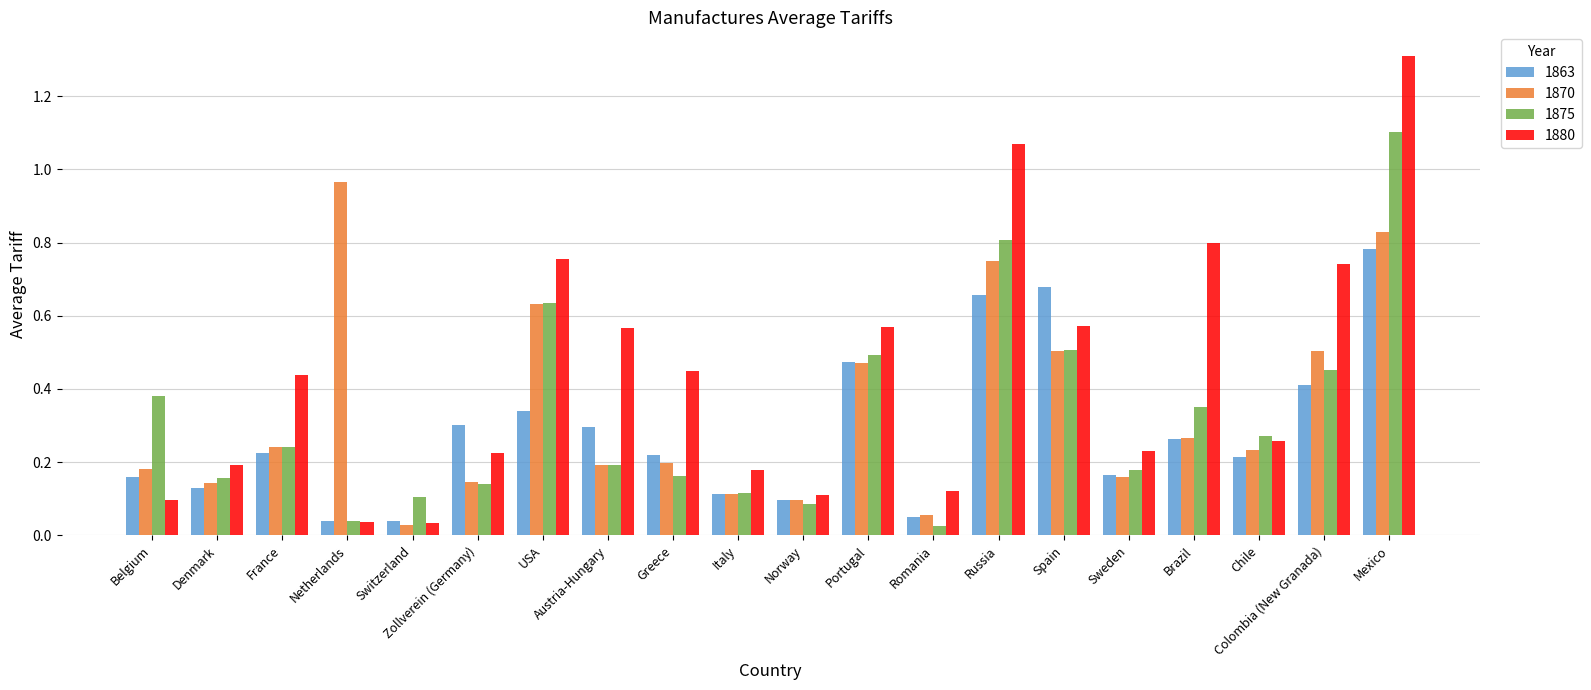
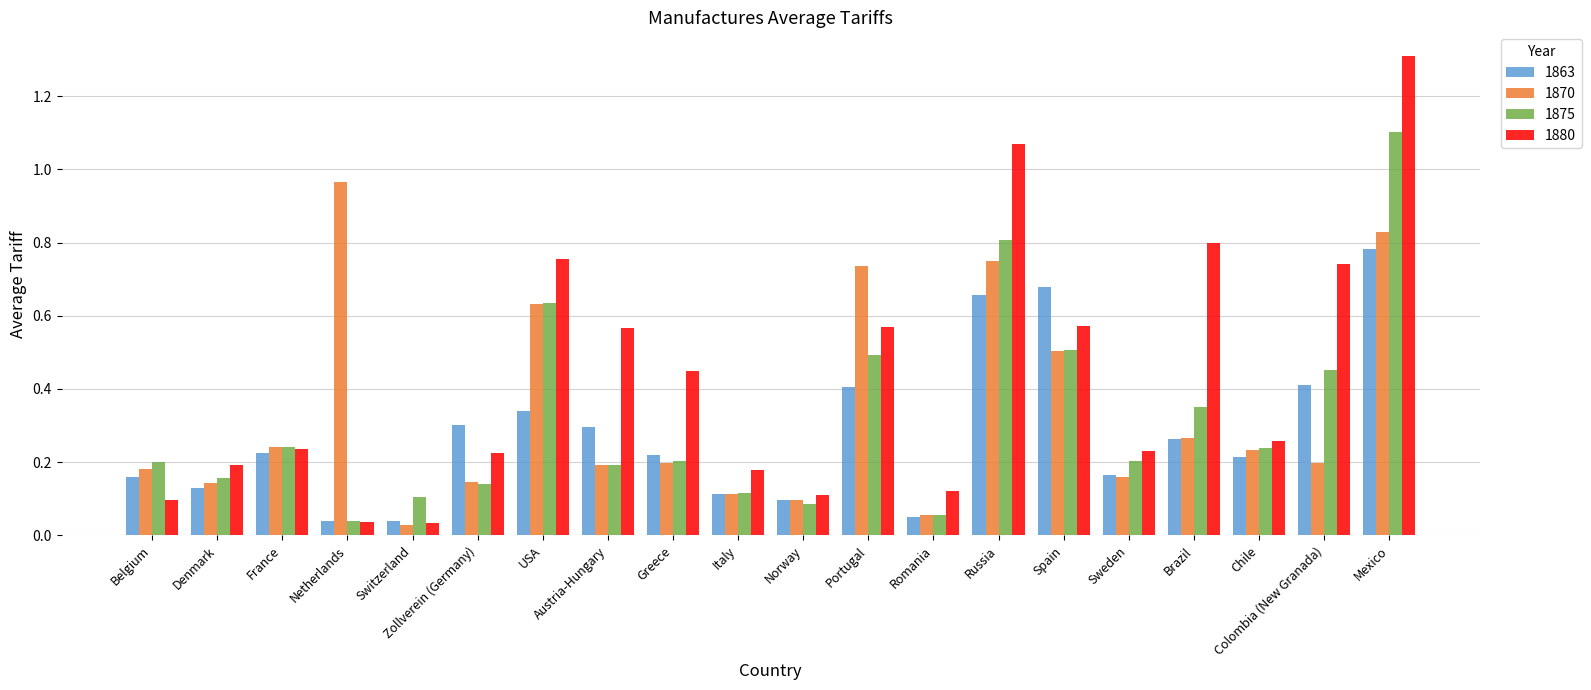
  {
    "1863": {
      "Belgium": 0.16,
      "Denmark": 0.13,
      "France": 0.23,
      "Netherlands": 0.04,
      "Switzerland": 0.04,
      "Zollverein (Germany)": 0.30,
      "USA": 0.34,
      "Austria-Hungary": 0.30,
      "Greece": 0.22,
      "Italy": 0.11,
      "Norway": 0.10,
-     "Portugal": 0.47,
+     "Portugal": 0.41,
      "Romania": 0.05,
      "Russia": 0.66,
      "Spain": 0.68,
      "Sweden": 0.16,
      "Brazil": 0.26,
      "Chile": 0.21,
      "Colombia (New Granada)": 0.41,
      "Mexico": 0.78
    },
    "1870": {
      "Belgium": 0.18,
      "Denmark": 0.14,
      "France": 0.24,
      "Netherlands": 0.97,
      "Switzerland": 0.03,
      "Zollverein (Germany)": 0.14,
      "USA": 0.63,
      "Austria-Hungary": 0.19,
      "Greece": 0.20,
      "Italy": 0.11,
      "Norway": 0.10,
-     "Portugal": 0.47,
+     "Portugal": 0.74,
      "Romania": 0.06,
      "Russia": 0.75,
      "Spain": 0.50,
      "Sweden": 0.16,
      "Brazil": 0.27,
      "Chile": 0.23,
-     "Colombia (New Granada)": 0.50,
+     "Colombia (New Granada)": 0.20,
      "Mexico": 0.83
    },
    "1875": {
-     "Belgium": 0.38,
+     "Belgium": 0.20,
      "Denmark": 0.16,
      "France": 0.24,
      "Netherlands": 0.04,
      "Switzerland": 0.10,
      "Zollverein (Germany)": 0.14,
      "USA": 0.64,
      "Austria-Hungary": 0.19,
-     "Greece": 0.16,
+     "Greece": 0.20,
      "Italy": 0.12,
      "Norway": 0.09,
      "Portugal": 0.49,
-     "Romania": 0.03,
+     "Romania": 0.06,
      "Russia": 0.81,
      "Spain": 0.51,
-     "Sweden": 0.18,
+     "Sweden": 0.20,
      "Brazil": 0.35,
-     "Chile": 0.27,
+     "Chile": 0.24,
      "Colombia (New Granada)": 0.45,
      "Mexico": 1.10
    },
    "1880": {
      "Belgium": 0.10,
      "Denmark": 0.19,
-     "France": 0.44,
+     "France": 0.24,
      "Netherlands": 0.04,
      "Switzerland": 0.03,
      "Zollverein (Germany)": 0.23,
      "USA": 0.75,
      "Austria-Hungary": 0.57,
      "Greece": 0.45,
      "Italy": 0.18,
      "Norway": 0.11,
      "Portugal": 0.57,
      "Romania": 0.12,
      "Russia": 1.07,
      "Spain": 0.57,
      "Sweden": 0.23,
      "Brazil": 0.80,
      "Chile": 0.26,
      "Colombia (New Granada)": 0.74,
      "Mexico": 1.31
    }
  }
